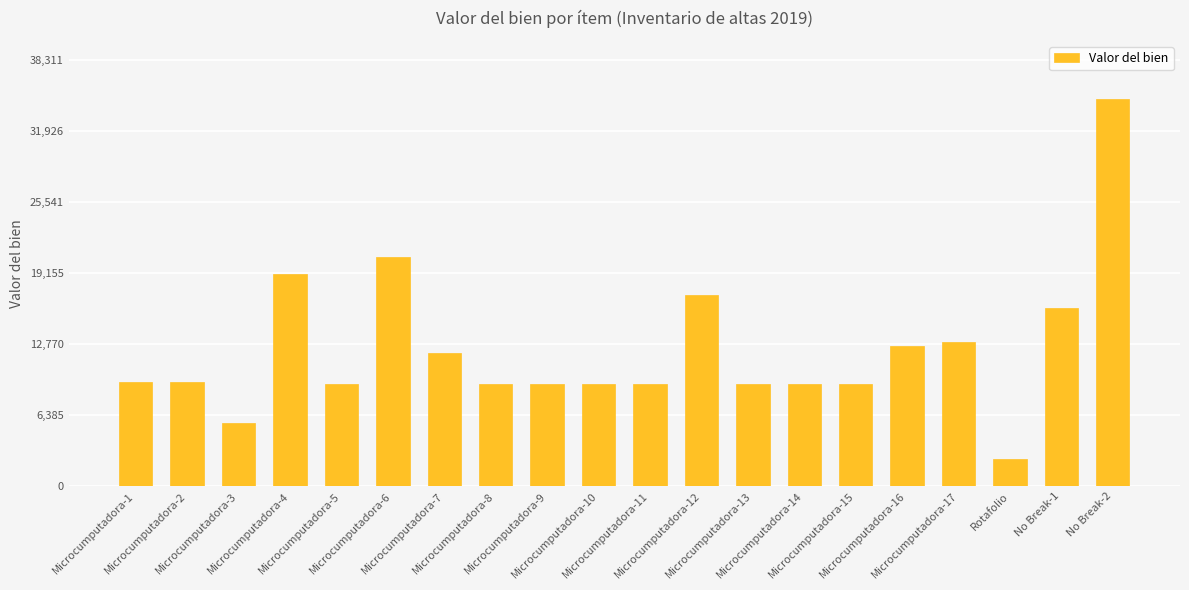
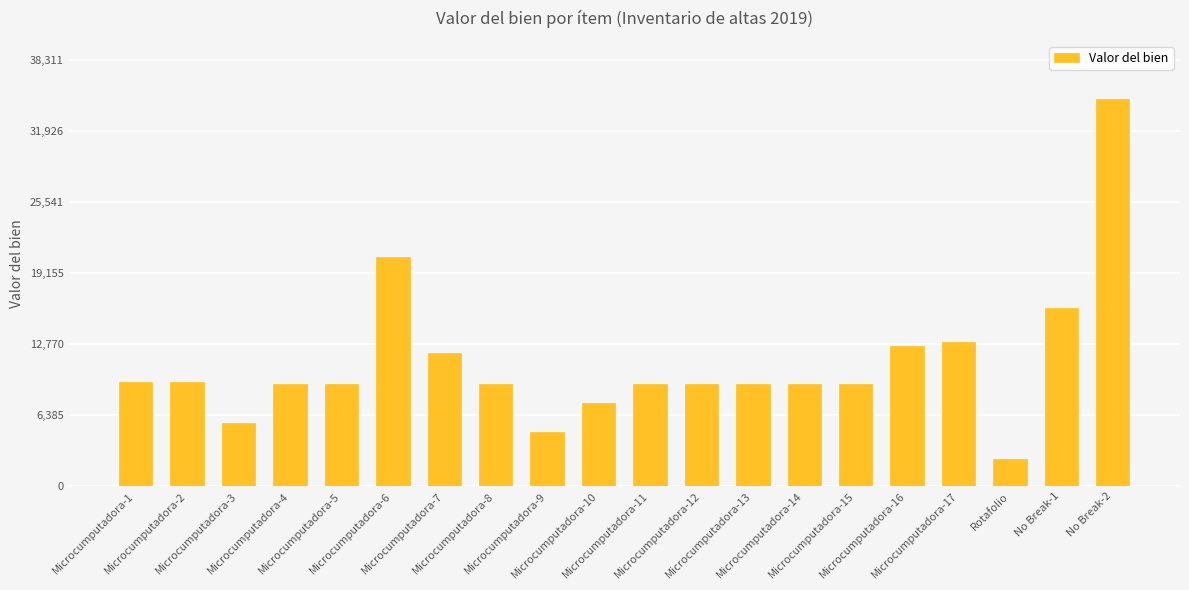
  {
    "Microcumputadora-1": "9,300",
    "Microcumputadora-2": "9,300",
    "Microcumputadora-3": "5,700",
-   "Microcumputadora-4": "19,100",
+   "Microcumputadora-4": "9,200",
    "Microcumputadora-5": "9,200",
    "Microcumputadora-6": "20,600",
    "Microcumputadora-7": "12,000",
    "Microcumputadora-8": "9,200",
-   "Microcumputadora-9": "9,200",
-   "Microcumputadora-10": "9,200",
+   "Microcumputadora-9": "4,800",
+   "Microcumputadora-10": "7,500",
    "Microcumputadora-11": "9,200",
-   "Microcumputadora-12": "17,200",
+   "Microcumputadora-12": "9,200",
    "Microcumputadora-13": "9,200",
    "Microcumputadora-14": "9,200",
    "Microcumputadora-15": "9,200",
    "Microcumputadora-16": "12,600",
    "Microcumputadora-17": "13,000",
    "Rotafolio": "2,400",
    "No Break-1": "16,000",
    "No Break-2": "34,800"
  }
